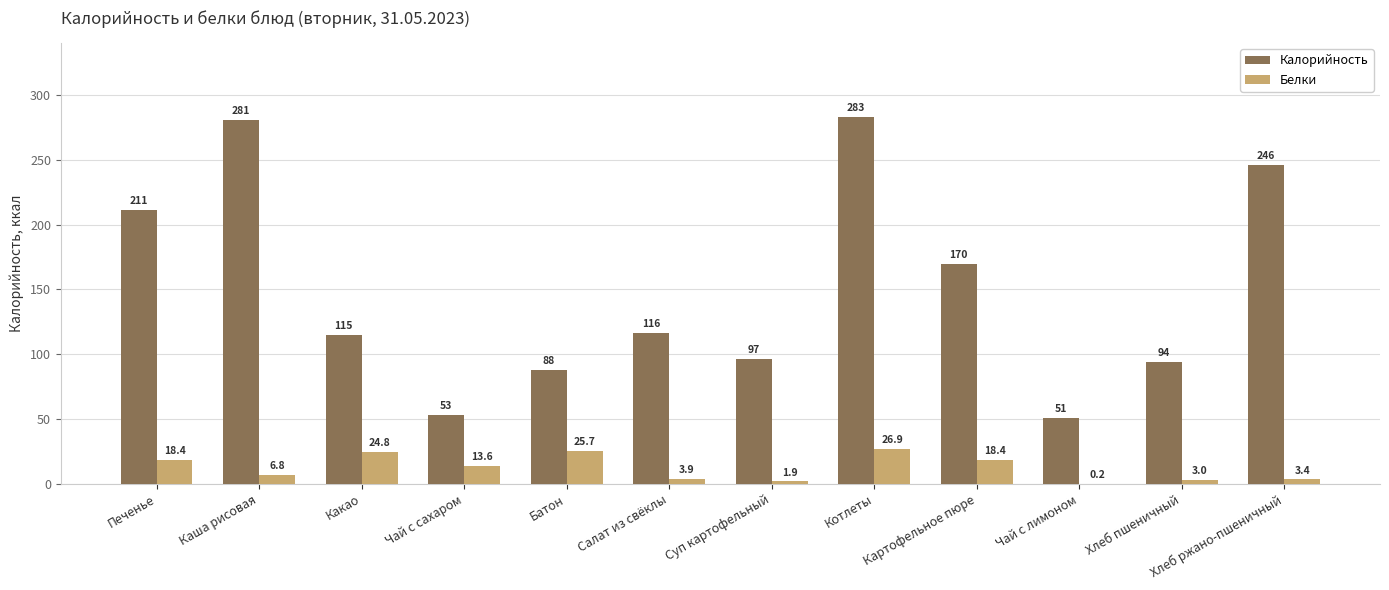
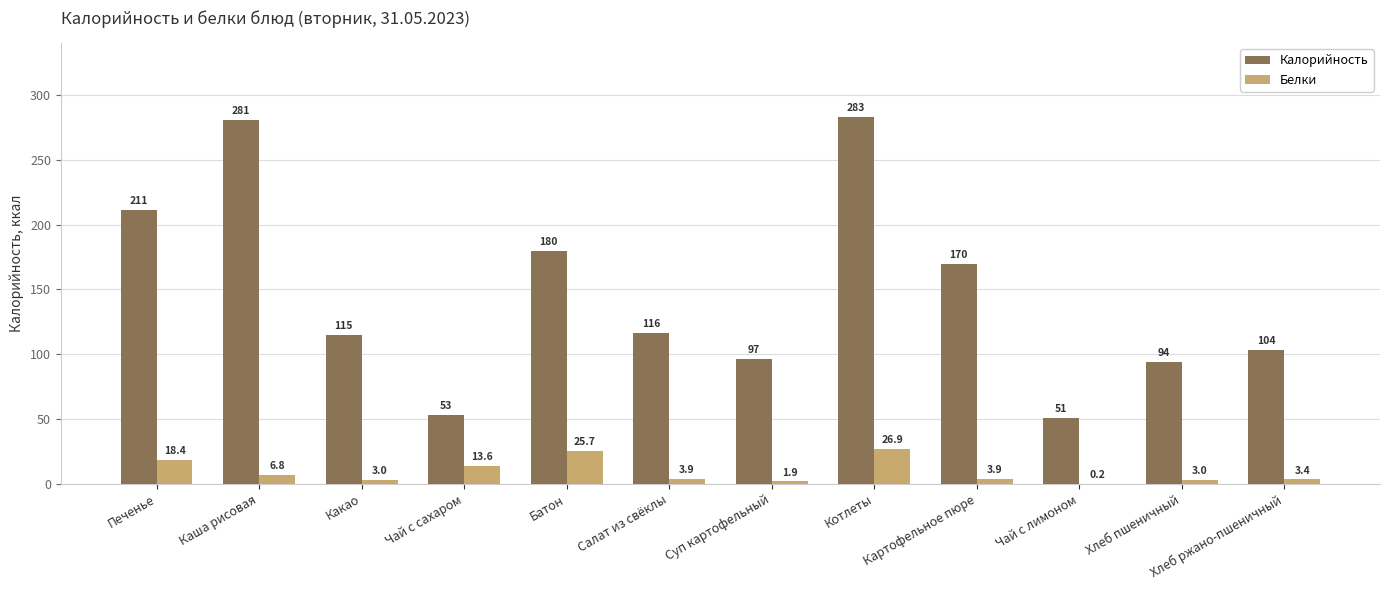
  {
    "Калорийность": {
      "Печенье": 211,
      "Каша рисовая": 281,
      "Какао": 115,
      "Чай с сахаром": 53,
-     "Батон": 88,
+     "Батон": 180,
      "Салат из свёклы": 116,
      "Суп картофельный": 97,
      "Котлеты": 283,
      "Картофельное пюре": 170,
      "Чай с лимоном": 51,
      "Хлеб пшеничный": 94,
-     "Хлеб ржано-пшеничный": 246
+     "Хлеб ржано-пшеничный": 104
    },
    "Белки": {
      "Печенье": 18.4,
      "Каша рисовая": 6.8,
-     "Какао": 24.8,
+     "Какао": 3.0,
      "Чай с сахаром": 13.6,
      "Батон": 25.7,
      "Салат из свёклы": 3.9,
      "Суп картофельный": 1.9,
      "Котлеты": 26.9,
-     "Картофельное пюре": 18.4,
+     "Картофельное пюре": 3.9,
      "Чай с лимоном": 0.2,
      "Хлеб пшеничный": 3.0,
      "Хлеб ржано-пшеничный": 3.4
    }
  }
